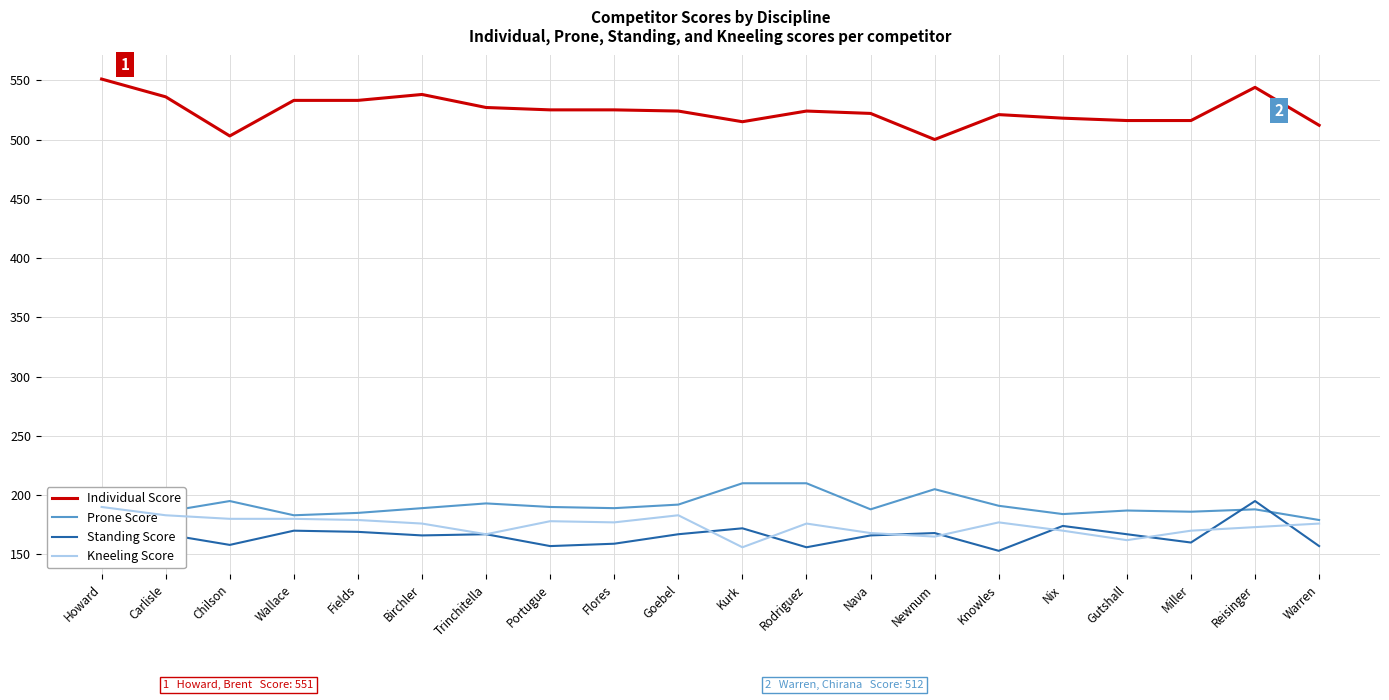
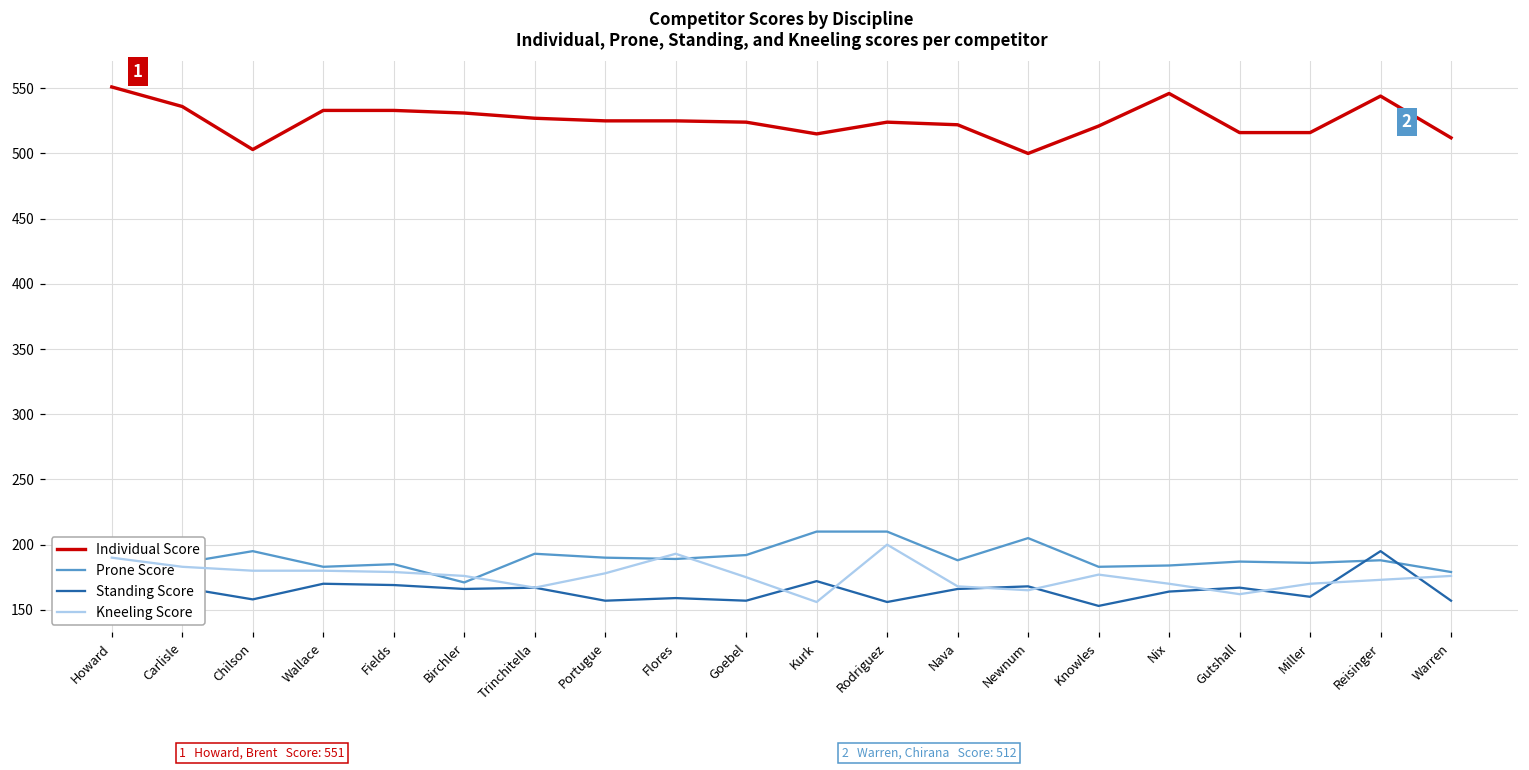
  {
    "Individual Score": {
      "Carlisle": 536,
      "Chilson": 503,
      "Wallace": 533,
      "Fields": 533,
-     "Birchler": 538,
+     "Birchler": 531,
      "Trinchitella": 527,
      "Portugue": 525,
      "Flores": 525,
      "Goebel": 524,
      "Kurk": 515,
      "Rodriguez": 524,
      "Nava": 522,
      "Newnum": 500,
      "Knowles": 521,
-     "Nix": 518,
+     "Nix": 546,
      "Gutshall": 516,
      "Miller": 516,
      "Warren": 512
    },
    "Prone Score": {
      "Chilson": 195,
      "Wallace": 183,
      "Fields": 185,
-     "Birchler": 189,
+     "Birchler": 171,
      "Trinchitella": 193,
      "Portugue": 190,
      "Flores": 189,
      "Goebel": 192,
      "Kurk": 210,
      "Rodriguez": 210,
      "Nava": 188,
      "Newnum": 205,
-     "Knowles": 191,
+     "Knowles": 183,
      "Nix": 184,
      "Gutshall": 187,
      "Miller": 186,
      "Reisinger": 188,
      "Warren": 179
    },
    "Standing Score": {
      "Chilson": 158,
      "Wallace": 170,
      "Fields": 169,
      "Birchler": 166,
      "Portugue": 157,
      "Flores": 159,
-     "Goebel": 167,
+     "Goebel": 157,
      "Kurk": 172,
      "Rodriguez": 156,
      "Newnum": 168,
      "Knowles": 153,
-     "Nix": 174,
+     "Nix": 164,
      "Gutshall": 167,
      "Miller": 160,
      "Reisinger": 195,
      "Warren": 157
    },
    "Kneeling Score": {
      "Chilson": 180,
      "Wallace": 180,
      "Fields": 179,
      "Birchler": 176,
      "Portugue": 178,
-     "Flores": 177,
-     "Goebel": 183,
+     "Flores": 193,
+     "Goebel": 175,
      "Kurk": 156,
-     "Rodriguez": 176,
+     "Rodriguez": 200,
      "Newnum": 165,
      "Knowles": 177,
      "Nix": 170,
      "Gutshall": 162,
      "Miller": 170,
      "Reisinger": 173,
      "Warren": 176
    }
  }
